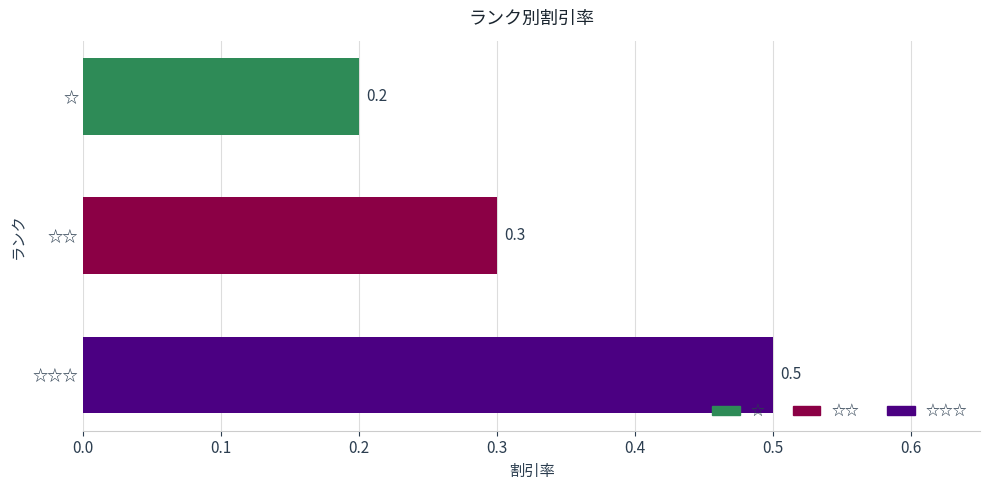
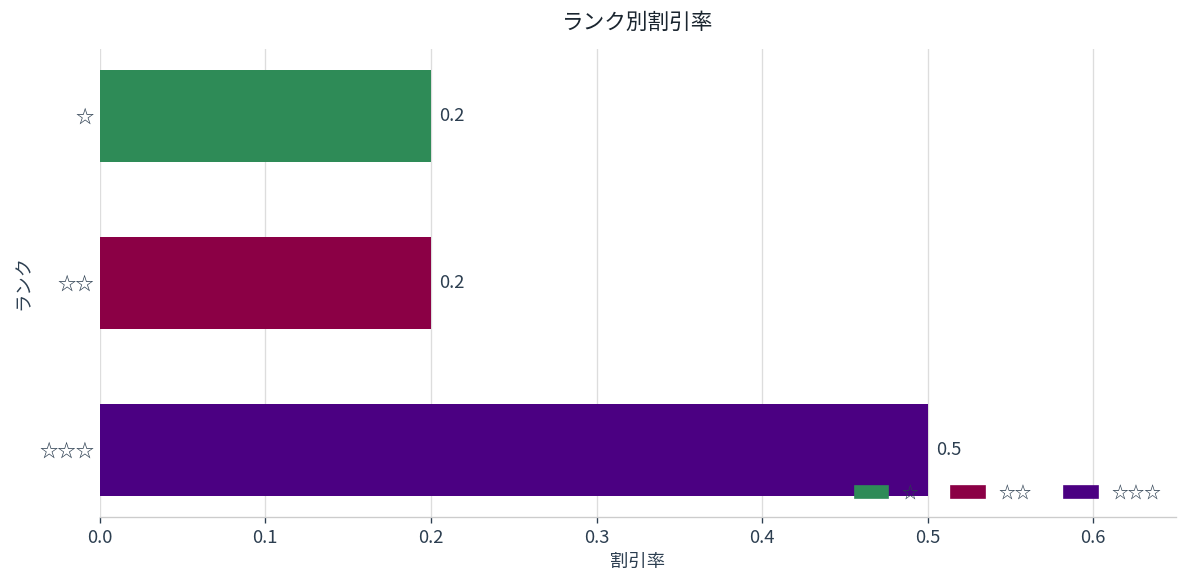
  {
    "☆": 0.2,
-   "☆☆": 0.3,
+   "☆☆": 0.2,
    "☆☆☆": 0.5
  }
